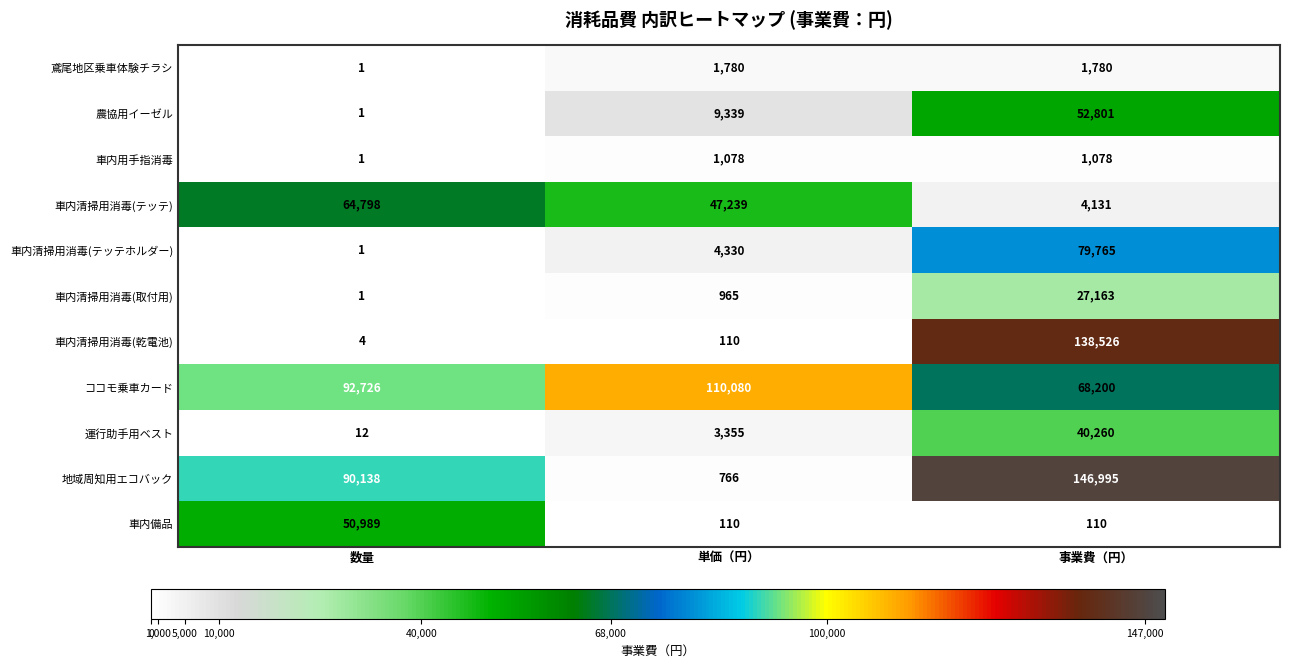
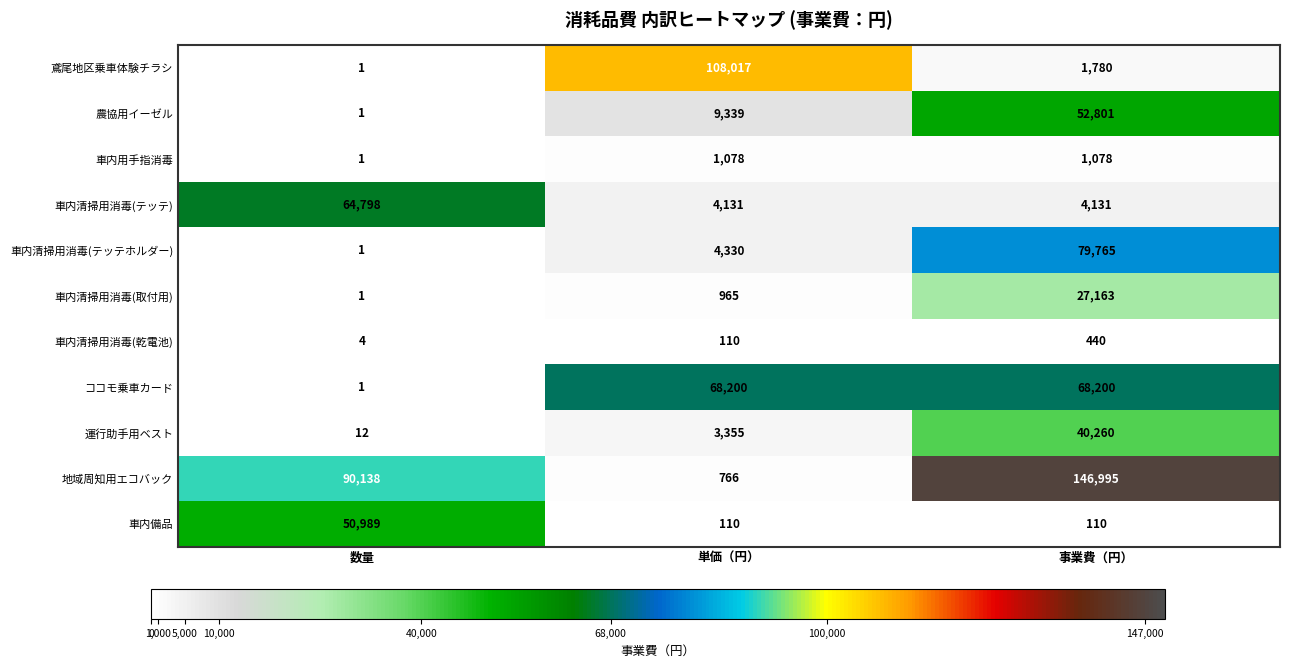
  {
    "鳶尾地区乗車体験チラシ": {
      "数量": "1",
-     "単価（円）": "1,780",
+     "単価（円）": "108,017",
      "事業費（円）": "1,780"
    },
    "農協用イーゼル": {
      "数量": "1",
      "単価（円）": "9,339",
      "事業費（円）": "52,801"
    },
    "車内用手指消毒": {
      "数量": "1",
      "単価（円）": "1,078",
      "事業費（円）": "1,078"
    },
    "車内清掃用消毒(テッテ)": {
      "数量": "64,798",
-     "単価（円）": "47,239",
+     "単価（円）": "4,131",
      "事業費（円）": "4,131"
    },
    "車内清掃用消毒(テッテホルダー)": {
      "数量": "1",
      "単価（円）": "4,330",
      "事業費（円）": "79,765"
    },
    "車内清掃用消毒(取付用)": {
      "数量": "1",
      "単価（円）": "965",
      "事業費（円）": "27,163"
    },
    "車内清掃用消毒(乾電池)": {
      "数量": "4",
      "単価（円）": "110",
-     "事業費（円）": "138,526"
+     "事業費（円）": "440"
    },
    "ココモ乗車カード": {
-     "数量": "92,726",
-     "単価（円）": "110,080",
+     "数量": "1",
+     "単価（円）": "68,200",
      "事業費（円）": "68,200"
    },
    "運行助手用ベスト": {
      "数量": "12",
      "単価（円）": "3,355",
      "事業費（円）": "40,260"
    },
    "地域周知用エコバック": {
      "数量": "90,138",
      "単価（円）": "766",
      "事業費（円）": "146,995"
    },
    "車内備品": {
      "数量": "50,989",
      "単価（円）": "110",
      "事業費（円）": "110"
    }
  }
